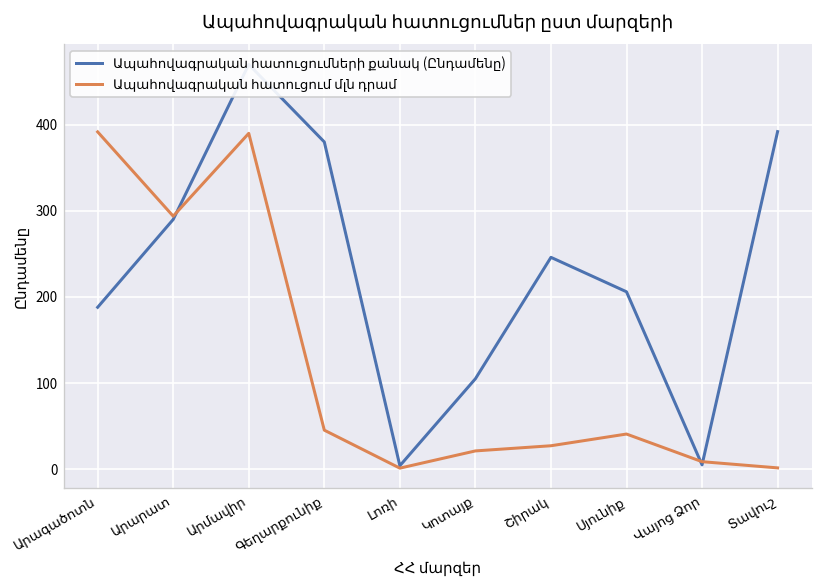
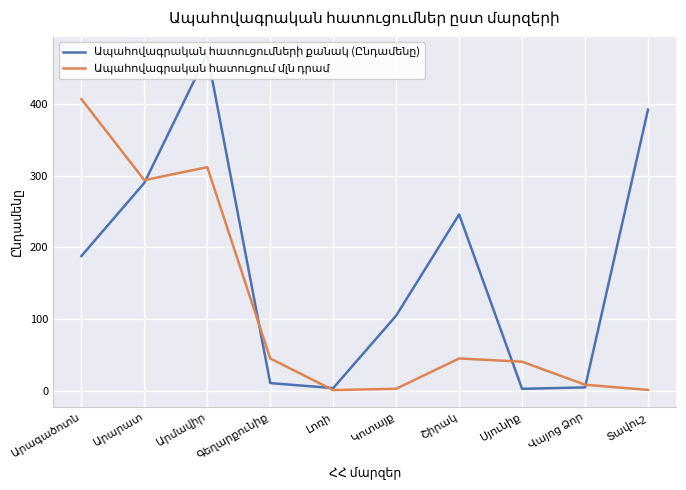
  {
    "Ապահովագրական հատուցումների քանակ (Ընդամենը)": {
      "Արագածոտն": 190,
      "Արարատ": 290,
-     "Գեղարքունիք": 380,
+     "Գեղարքունիք": 10,
      "Կոտայք": 110,
      "Շիրակ": 250,
-     "Սյունիք": 210,
+     "Սյունիք": 0,
      "Վայոց Ձոր": 10,
      "Տավուշ": 390
    },
    "Ապահովագրական հատուցում մլն դրամ": {
-     "Արագածոտն": 390,
+     "Արագածոտն": 410,
      "Արարատ": 290,
-     "Արմավիր": 390,
+     "Արմավիր": 310,
      "Գեղարքունիք": 50,
-     "Կոտայք": 20,
-     "Շիրակ": 30,
+     "Կոտայք": 0,
+     "Շիրակ": 50,
      "Սյունիք": 40,
      "Վայոց Ձոր": 10,
      "Տավուշ": 0
    }
  }
